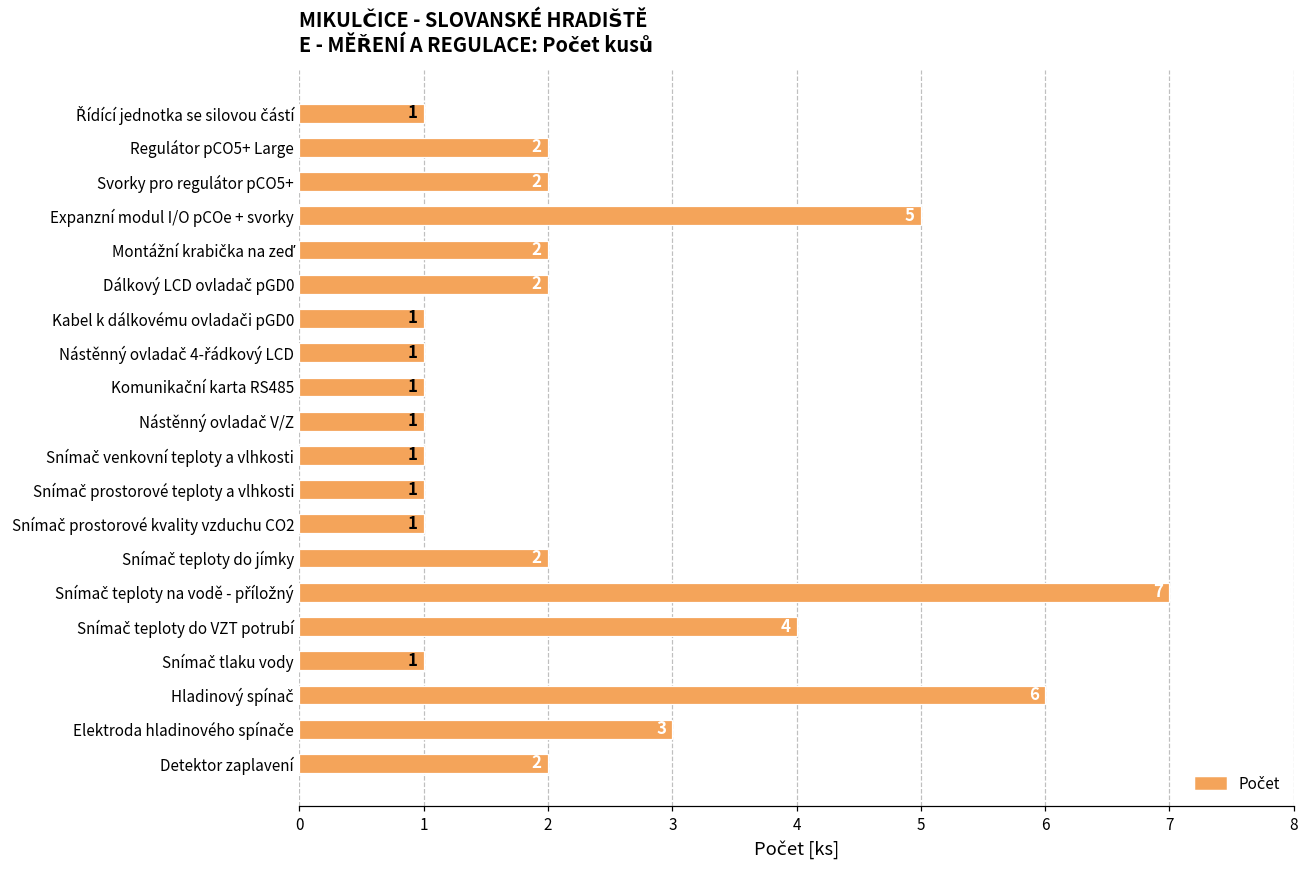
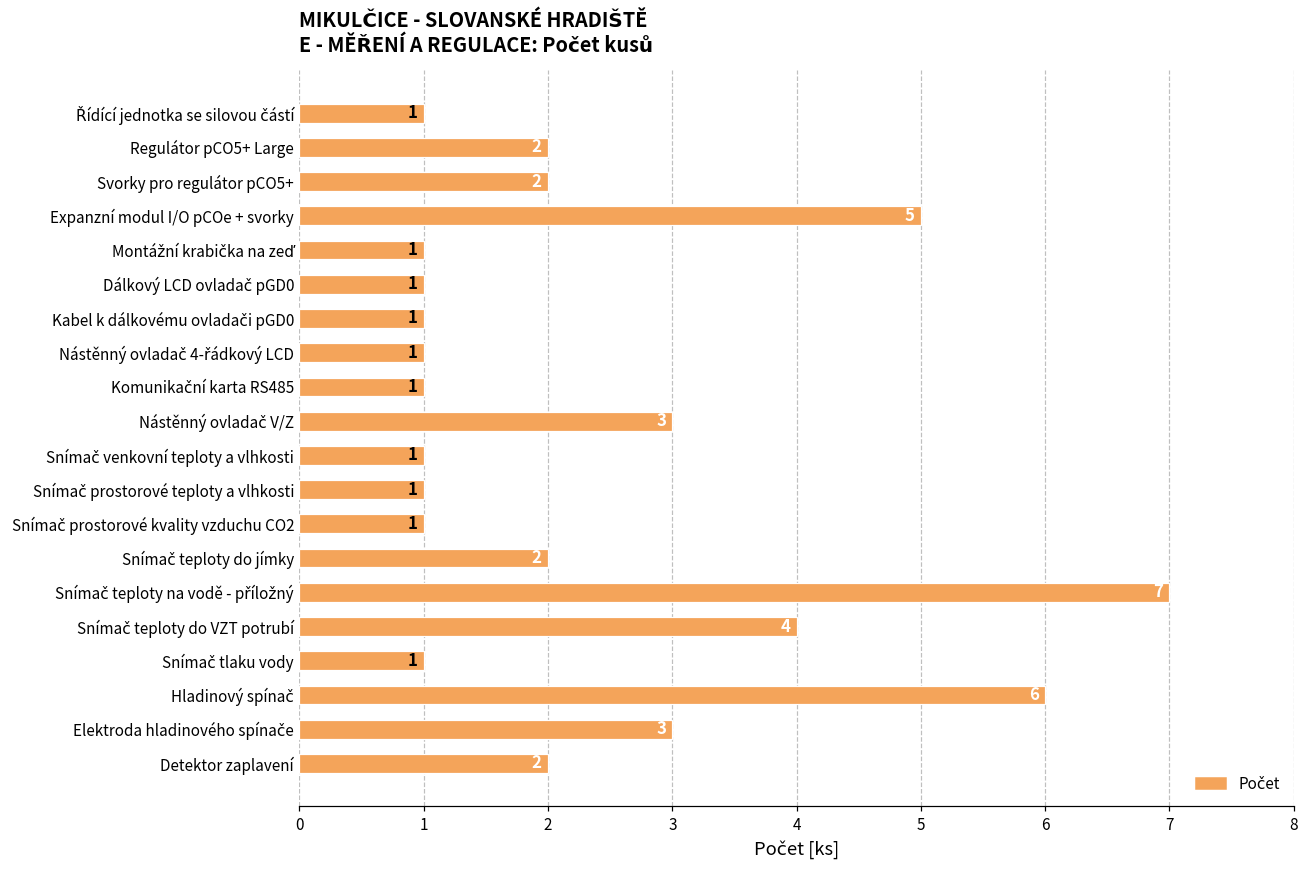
  {
    "Řídící jednotka se silovou částí": 1,
    "Regulátor pCO5+ Large": 2,
    "Svorky pro regulátor pCO5+": 2,
    "Expanzní modul I/O pCOe + svorky": 5,
-   "Montážní krabička na zeď": 2,
-   "Dálkový LCD ovladač pGD0": 2,
+   "Montážní krabička na zeď": 1,
+   "Dálkový LCD ovladač pGD0": 1,
    "Kabel k dálkovému ovladači pGD0": 1,
    "Nástěnný ovladač 4-řádkový LCD": 1,
    "Komunikační karta RS485": 1,
-   "Nástěnný ovladač V/Z": 1,
+   "Nástěnný ovladač V/Z": 3,
    "Snímač venkovní teploty a vlhkosti": 1,
    "Snímač prostorové teploty a vlhkosti": 1,
    "Snímač prostorové kvality vzduchu CO2": 1,
    "Snímač teploty do jímky": 2,
    "Snímač teploty na vodě - příložný": 7,
    "Snímač teploty do VZT potrubí": 4,
    "Snímač tlaku vody": 1,
    "Hladinový spínač": 6,
    "Elektroda hladinového spínače": 3,
    "Detektor zaplavení": 2
  }
